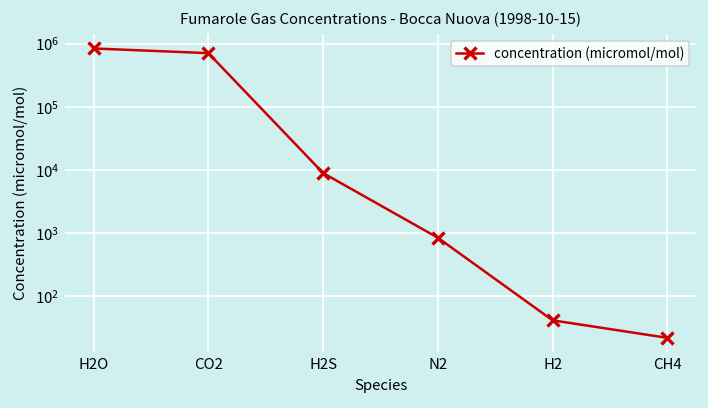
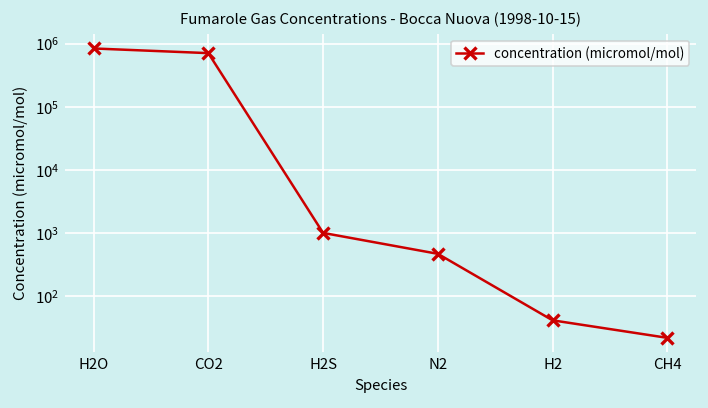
  {
    "H2O": 800000,
    "CO2": 700000,
-   "H2S": 9000,
-   "N2": 900,
+   "H2S": 1000,
+   "N2": 500,
    "H2": 40,
    "CH4": 22
  }
